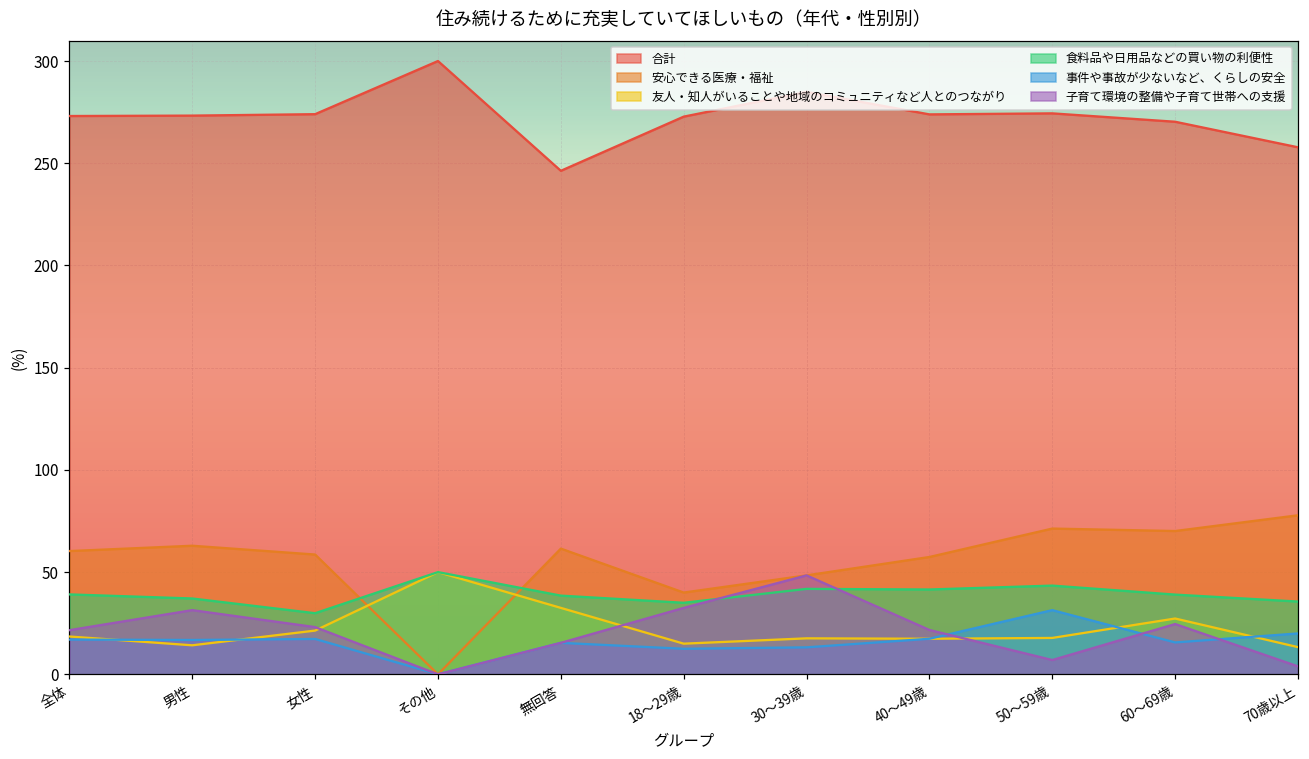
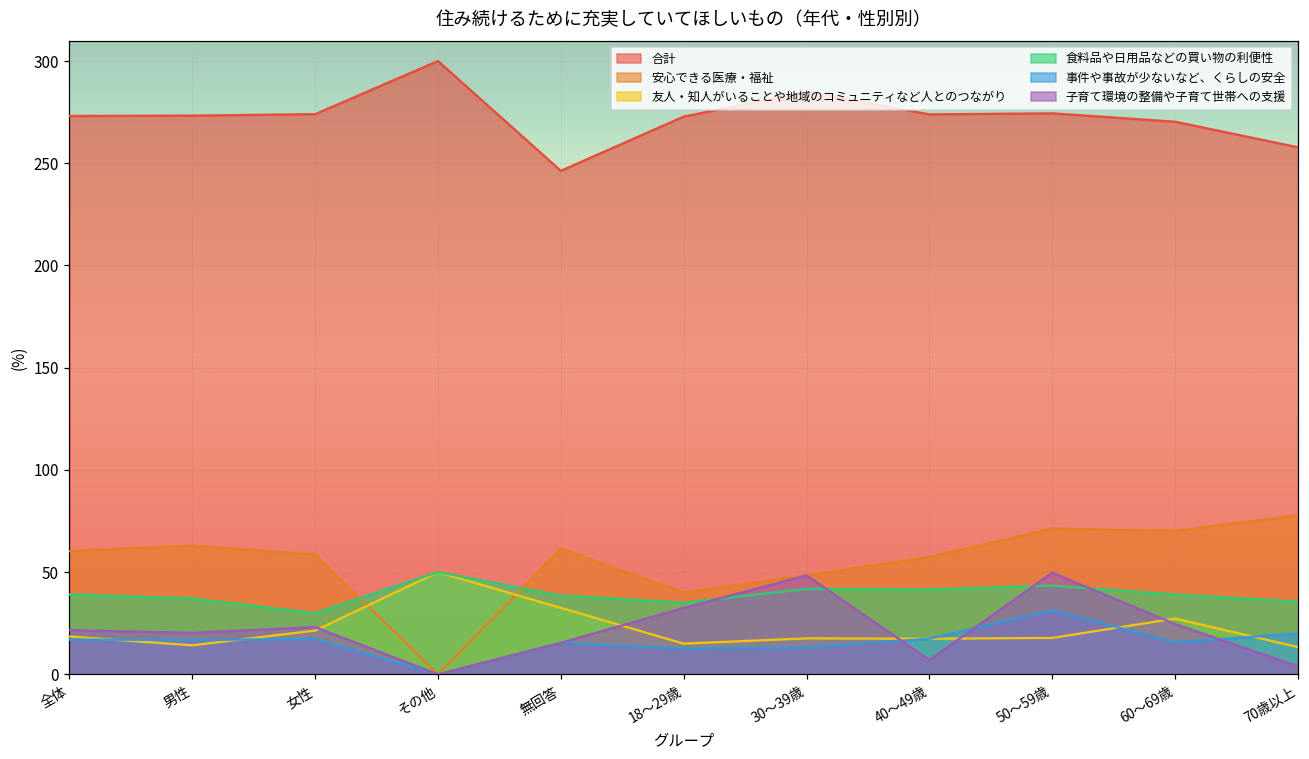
  {
    "友人・知人がいることや地域のコミュニティなど人とのつながり": {
      "全体": 19,
      "男性": 14,
      "女性": 21,
      "無回答": 33,
      "18～29歳": 15,
      "30～39歳": 18,
      "50～59歳": 18,
      "60～69歳": 27,
      "70歳以上": 13
    },
    "食料品や日用品などの買い物の利便性": {
      "全体": 39,
      "男性": 37,
      "女性": 30,
      "無回答": 39,
      "18～29歳": 35,
      "30～39歳": 42,
      "40～49歳": 42,
      "50～59歳": 43,
      "60～69歳": 39,
      "70歳以上": 36
    },
    "事件や事故が少ないなど、くらしの安全": {
      "全体": 17,
      "男性": 17,
      "女性": 17,
      "18～29歳": 13,
      "30～39歳": 13,
      "50～59歳": 31,
      "60～69歳": 16,
      "70歳以上": 20
    },
    "子育て環境の整備や子育て世帯への支援": {
      "全体": 22,
-     "男性": 31,
+     "男性": 20,
      "女性": 23,
      "18～29歳": 33,
-     "40～49歳": 22,
-     "50～59歳": 7,
+     "40～49歳": 7,
+     "50～59歳": 50,
      "60～69歳": 25,
      "70歳以上": 4
    }
  }
